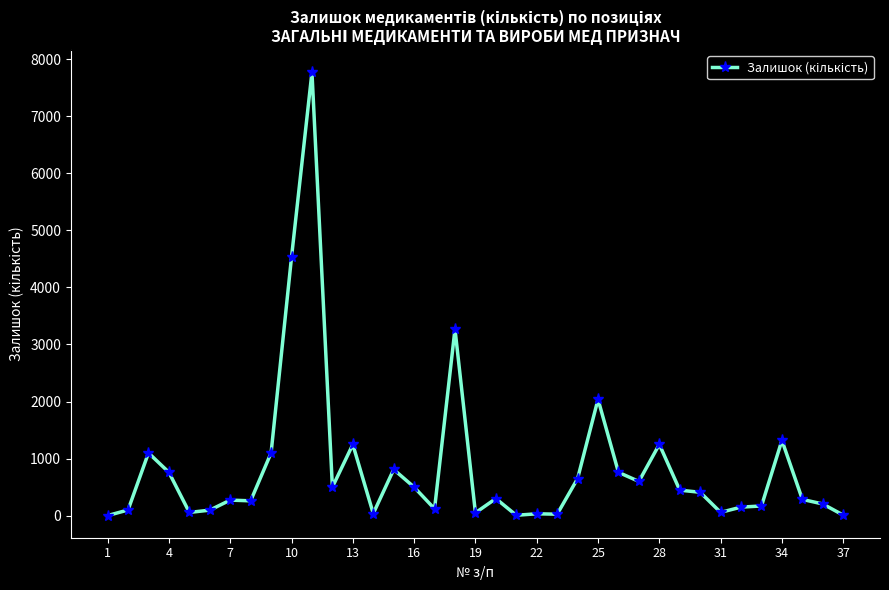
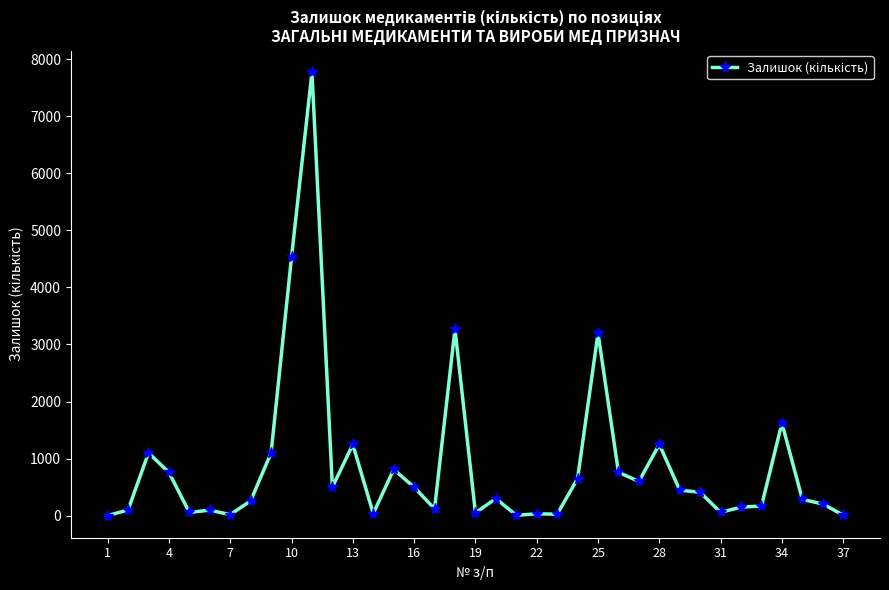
  {
    "1": 0,
    "4": 800,
-   "7": 300,
+   "7": 0,
    "10": 4500,
    "13": 1200,
    "16": 500,
    "19": 100,
    "22": 0,
-   "25": 2000,
+   "25": 3200,
    "28": 1300,
    "31": 100,
-   "34": 1300,
+   "34": 1600,
    "37": 0
  }
